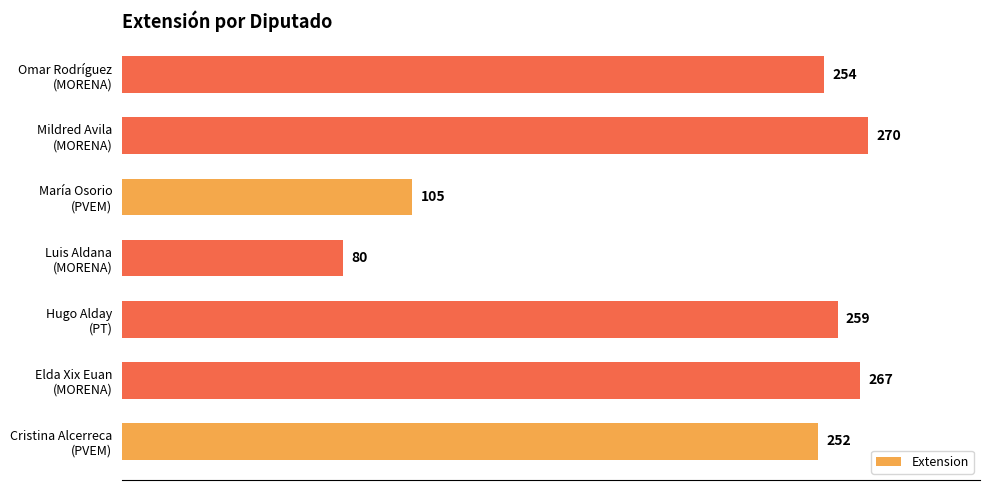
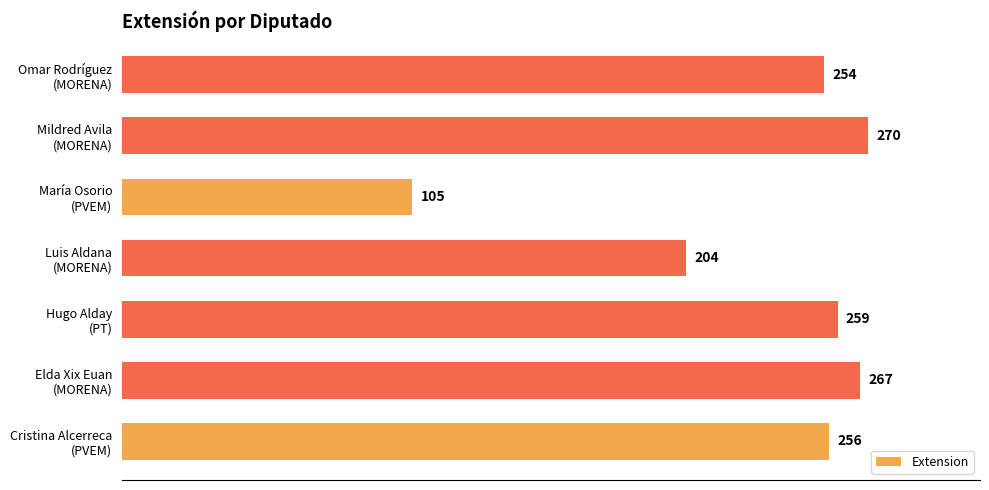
  {
    "Omar Rodríguez (MORENA)": 254,
    "Mildred Avila (MORENA)": 270,
    "María Osorio (PVEM)": 105,
-   "Luis Aldana (MORENA)": 80,
+   "Luis Aldana (MORENA)": 204,
    "Hugo Alday (PT)": 259,
    "Elda Xix Euan (MORENA)": 267,
-   "Cristina Alcerreca (PVEM)": 252
+   "Cristina Alcerreca (PVEM)": 256
  }
